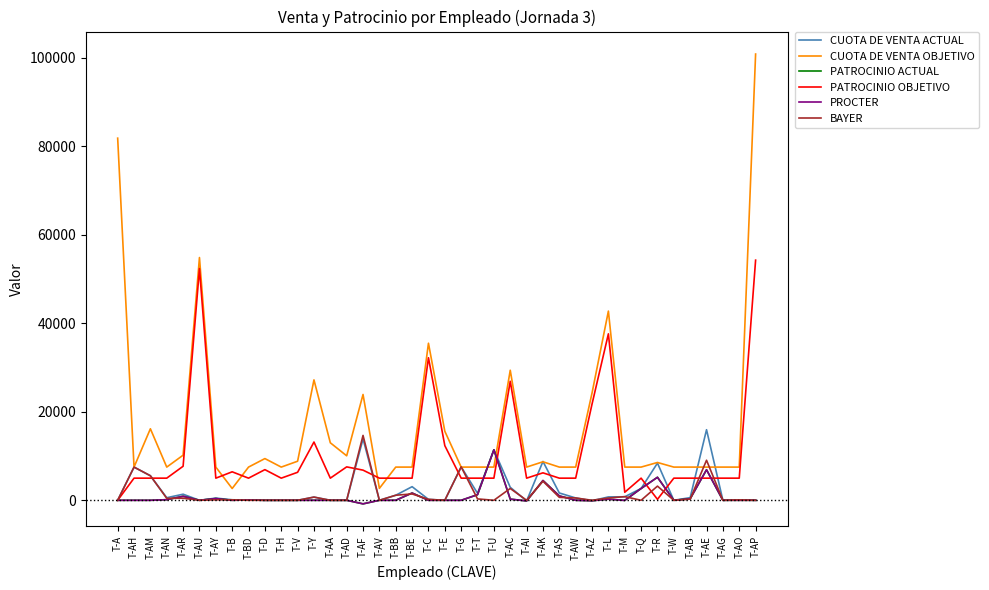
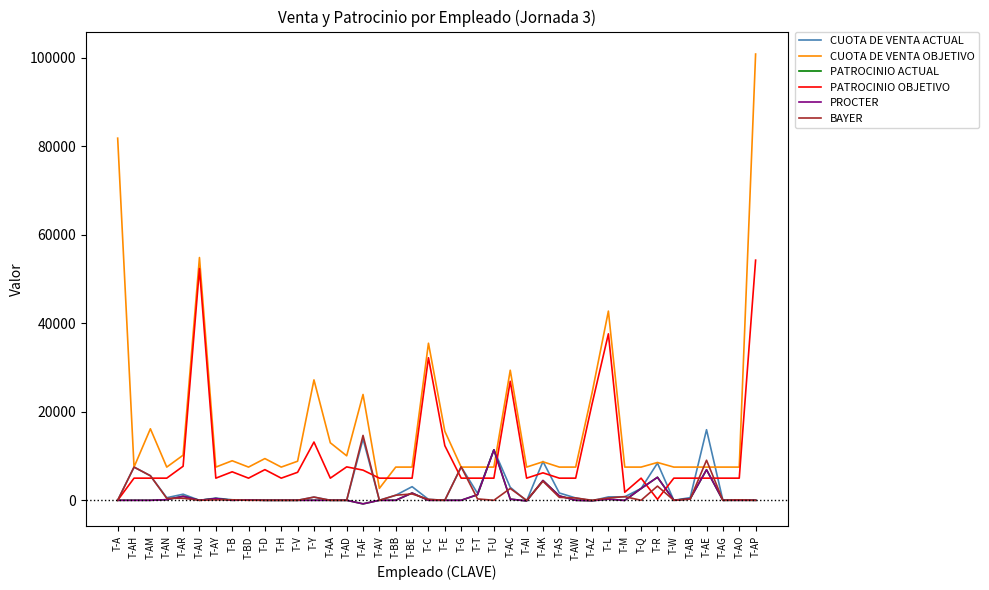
  {
    "CUOTA DE VENTA ACTUAL": {
      "T-AF": 14000,
      "T-BE": 3000,
      "T-AS": 2000,
      "T-AE": 16000
    },
    "CUOTA DE VENTA OBJETIVO": {
      "T-A": 82000,
      "T-AM": 16000,
      "T-AN": 8000,
      "T-AR": 10000,
      "T-AU": 55000,
      "T-AY": 8000,
-     "T-B": 3000,
+     "T-B": 9000,
      "T-BD": 8000,
      "T-D": 9000,
      "T-H": 8000,
      "T-V": 9000,
      "T-Y": 27000,
      "T-AA": 13000,
      "T-AD": 10000,
      "T-AF": 24000,
      "T-AV": 3000,
      "T-BB": 8000,
      "T-BE": 8000,
      "T-C": 35000,
      "T-E": 16000,
      "T-T": 8000,
      "T-U": 8000,
      "T-AC": 29000,
      "T-AI": 8000,
      "T-AS": 8000,
      "T-AW": 8000,
      "T-AZ": 24000,
      "T-L": 43000,
      "T-M": 8000,
      "T-Q": 8000,
      "T-W": 8000,
      "T-AB": 8000,
      "T-AE": 8000,
      "T-AG": 8000,
      "T-AO": 8000,
      "T-AP": 101000
    },
    "PROCTER": {
      "T-AH": 0,
      "T-AM": 0,
      "T-Y": 0,
      "T-AF": -1000,
      "T-BB": 0,
      "T-G": 0,
      "T-AC": 0,
      "T-M": 0,
      "T-R": 5000,
      "T-AE": 7000
    },
    "PATROCINIO OBJETIVO": {
      "T-AH": 5000,
      "T-AN": 5000,
      "T-AR": 8000,
      "T-AU": 52000,
      "T-AY": 5000,
      "T-B": 6000,
      "T-BD": 5000,
      "T-D": 7000,
      "T-H": 5000,
      "T-V": 6000,
      "T-Y": 13000,
      "T-AA": 5000,
      "T-AD": 8000,
      "T-AF": 7000,
      "T-AV": 5000,
      "T-BB": 5000,
      "T-BE": 5000,
      "T-C": 32000,
      "T-E": 12000,
      "T-G": 5000,
      "T-T": 5000,
      "T-U": 5000,
      "T-AC": 27000,
      "T-AI": 5000,
      "T-AK": 6000,
      "T-AS": 5000,
      "T-AW": 5000,
      "T-AZ": 22000,
      "T-L": 38000,
      "T-M": 2000,
      "T-Q": 5000,
      "T-R": 0,
      "T-W": 5000,
      "T-AB": 5000,
      "T-AE": 5000,
      "T-AG": 5000,
      "T-AO": 5000,
      "T-AP": 54000
    },
    "BAYER": {
      "T-AF": 15000,
      "T-T": 0,
      "T-U": 0,
      "T-Q": 0,
      "T-R": 3000,
      "T-AE": 9000
    }
  }
